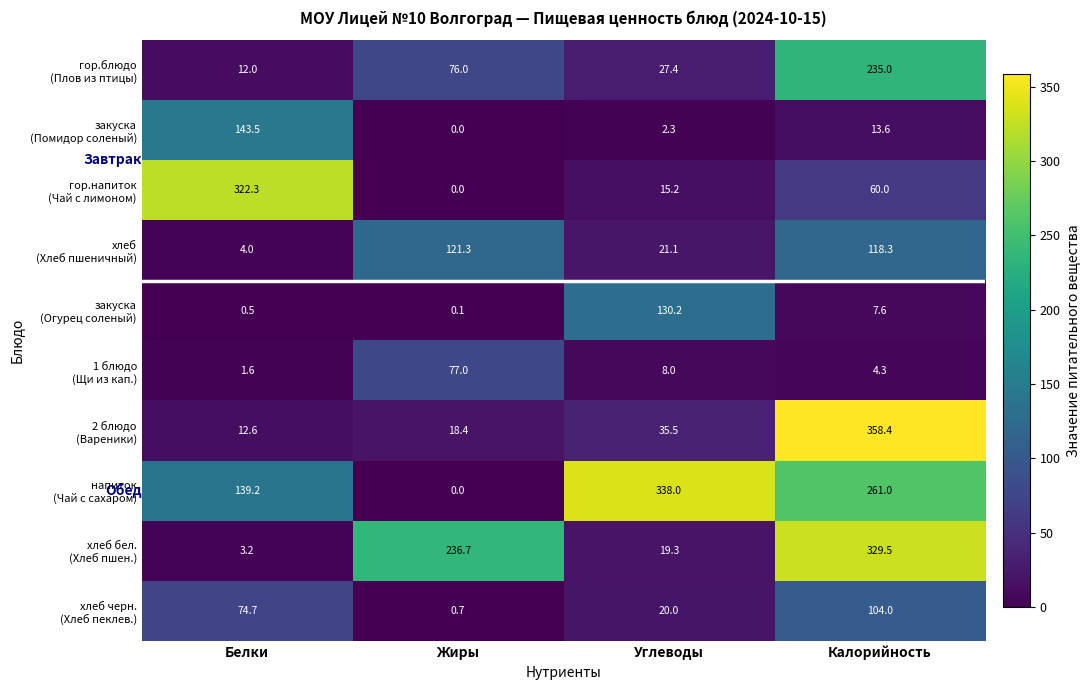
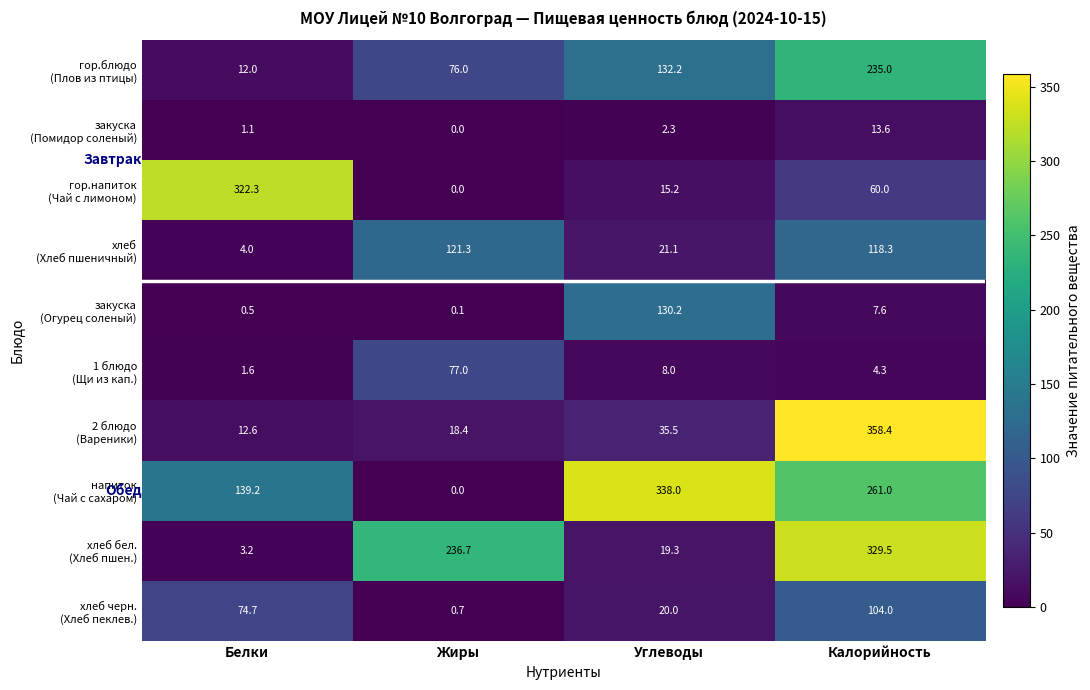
  {
    "гор.блюдо (Плов из птицы)": {
      "Белки": 12.0,
      "Жиры": 76.0,
-     "Углеводы": 27.4,
+     "Углеводы": 132.2,
      "Калорийность": 235.0
    },
    "закуска (Помидор соленый)": {
-     "Белки": 143.5,
+     "Белки": 1.1,
      "Жиры": 0.0,
      "Углеводы": 2.3,
      "Калорийность": 13.6
    },
    "гор.напиток (Чай с лимоном)": {
      "Белки": 322.3,
      "Жиры": 0.0,
      "Углеводы": 15.2,
      "Калорийность": 60.0
    },
    "хлеб (Хлеб пшеничный)": {
      "Белки": 4.0,
      "Жиры": 121.3,
      "Углеводы": 21.1,
      "Калорийность": 118.3
    },
    "закуска (Огурец соленый)": {
      "Белки": 0.5,
      "Жиры": 0.1,
      "Углеводы": 130.2,
      "Калорийность": 7.6
    },
    "1 блюдо (Щи из кап.)": {
      "Белки": 1.6,
      "Жиры": 77.0,
      "Углеводы": 8.0,
      "Калорийность": 4.3
    },
    "2 блюдо (Вареники)": {
      "Белки": 12.6,
      "Жиры": 18.4,
      "Углеводы": 35.5,
      "Калорийность": 358.4
    },
    "напиток (Чай с сахаром)": {
      "Белки": 139.2,
      "Жиры": 0.0,
      "Углеводы": 338.0,
      "Калорийность": 261.0
    },
    "хлеб бел. (Хлеб пшен.)": {
      "Белки": 3.2,
      "Жиры": 236.7,
      "Углеводы": 19.3,
      "Калорийность": 329.5
    },
    "хлеб черн. (Хлеб пеклев.)": {
      "Белки": 74.7,
      "Жиры": 0.7,
      "Углеводы": 20.0,
      "Калорийность": 104.0
    }
  }
